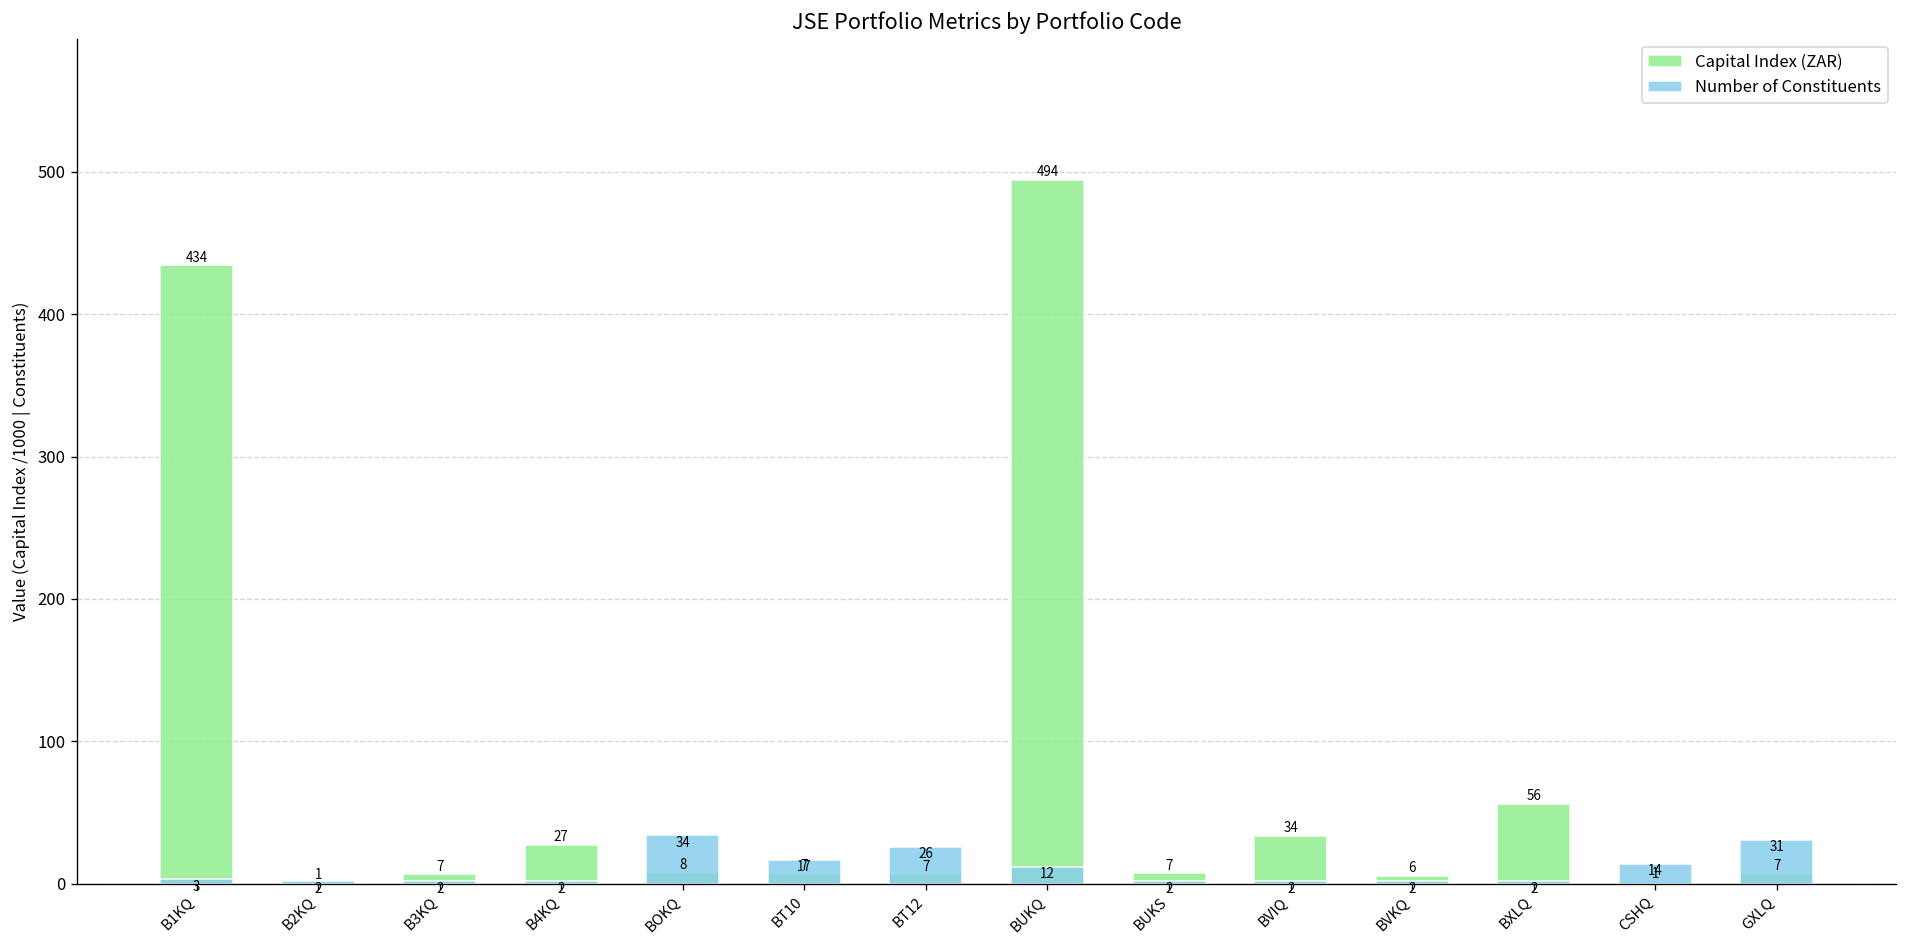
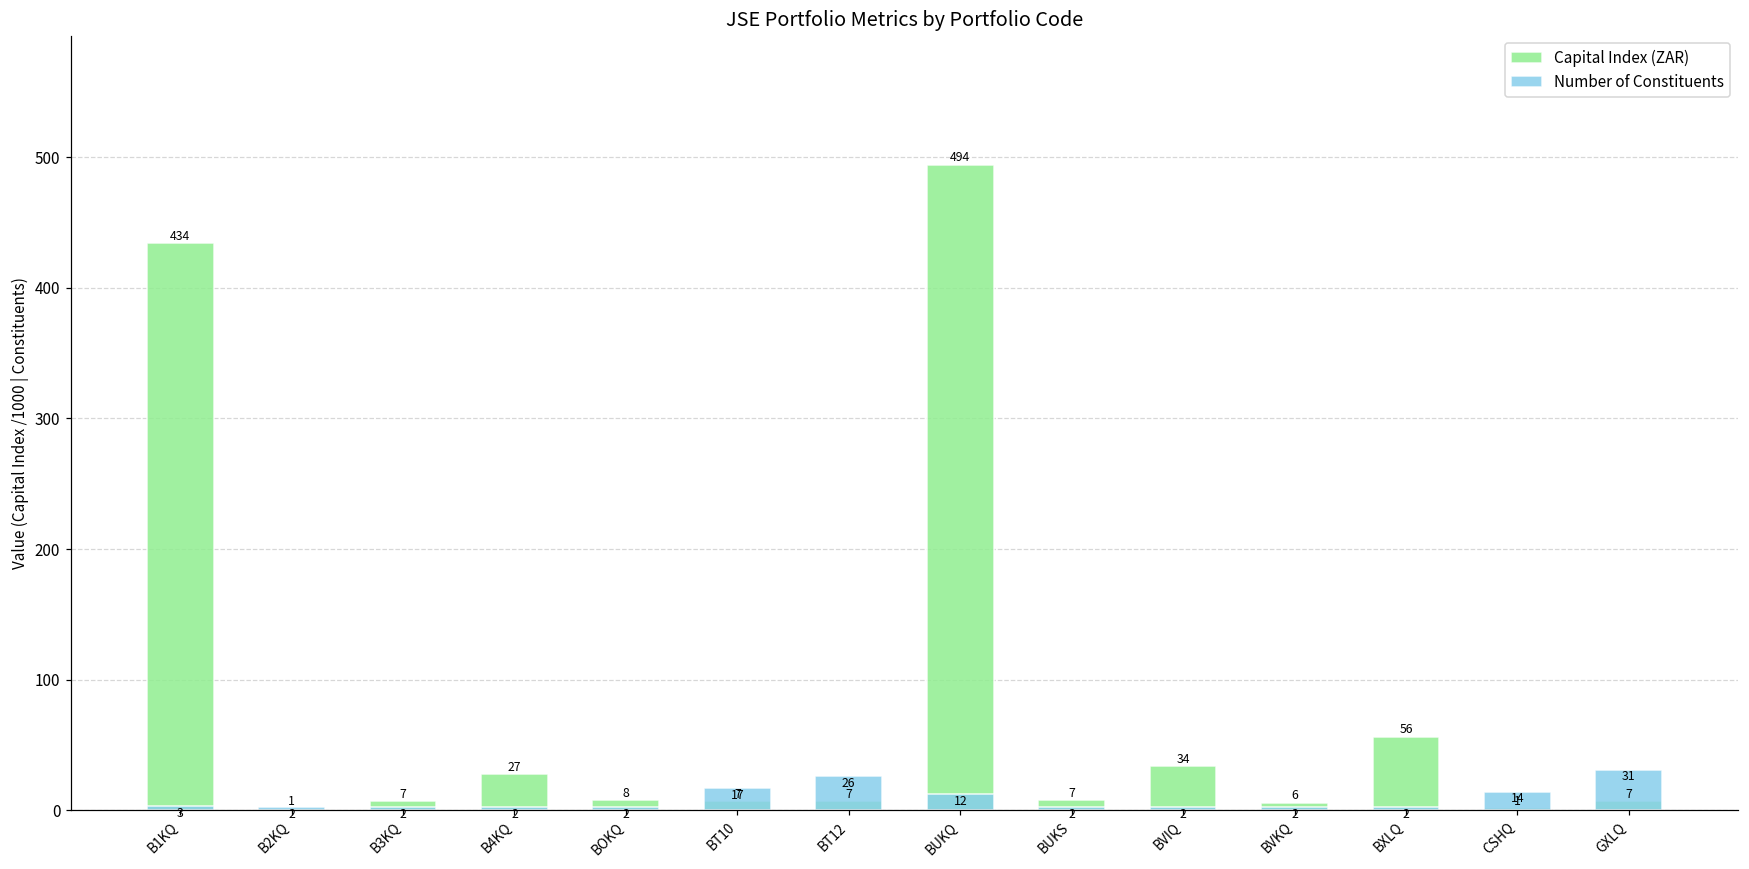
  {
    "Capital Index (ZAR)": {
      "B1KQ": 434,
      "B2KQ": 1,
      "B3KQ": 7,
      "B4KQ": 27,
      "BUKQ": 494,
      "BUKS": 7,
      "BVIQ": 34,
      "BVKQ": 6,
      "BXLQ": 56
    },
    "Number of Constituents": {
      "B2KQ": 2,
-     "BOKQ": 34,
+     "BOKQ": 2,
      "BT12": 26,
      "GXLQ": 31
    }
  }
